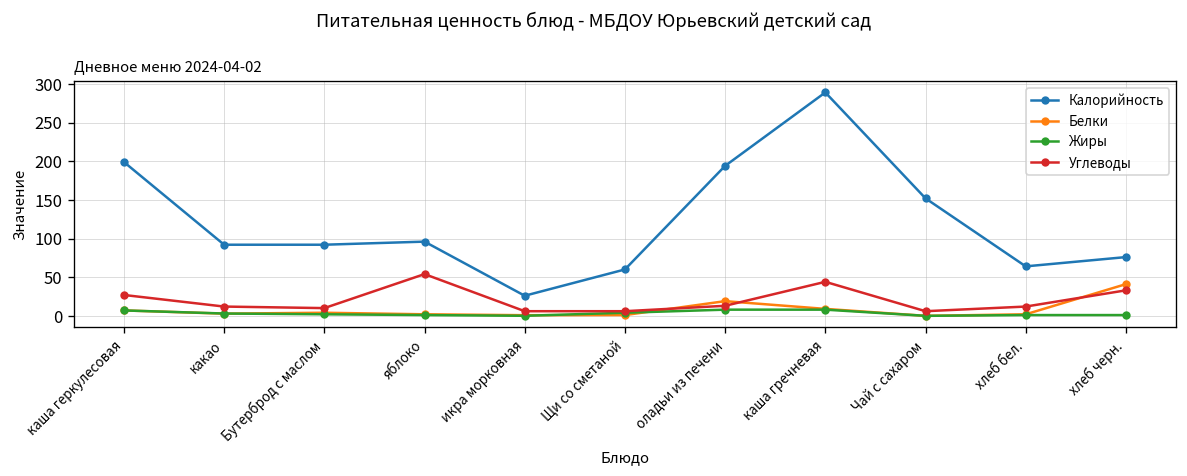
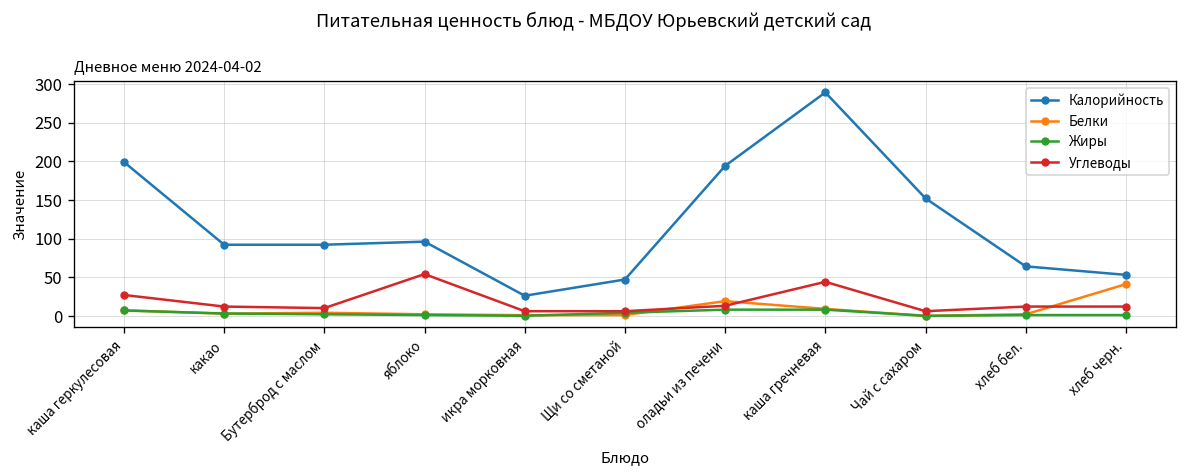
  {
    "Калорийность": {
      "каша геркулесовая": 200,
      "какао": 90,
      "Бутерброд с маслом": 90,
      "яблоко": 100,
      "икра морковная": 30,
-     "Щи со сметаной": 60,
+     "Щи со сметаной": 50,
      "оладьи из печени": 190,
      "каша гречневая": 290,
      "Чай с сахаром": 150,
      "хлеб бел.": 60,
-     "хлеб черн.": 80
+     "хлеб черн.": 50
    },
    "Белки": {
      "оладьи из печени": 20,
      "хлеб черн.": 40
    },
    "Жиры": {
      "оладьи из печени": 10,
      "хлеб черн.": 0
    },
    "Углеводы": {
      "каша геркулесовая": 30,
      "какао": 10,
      "Бутерброд с маслом": 10,
      "яблоко": 50,
      "икра морковная": 10,
      "оладьи из печени": 10,
      "каша гречневая": 40,
      "Чай с сахаром": 10,
      "хлеб бел.": 10,
-     "хлеб черн.": 30
+     "хлеб черн.": 10
    }
  }
